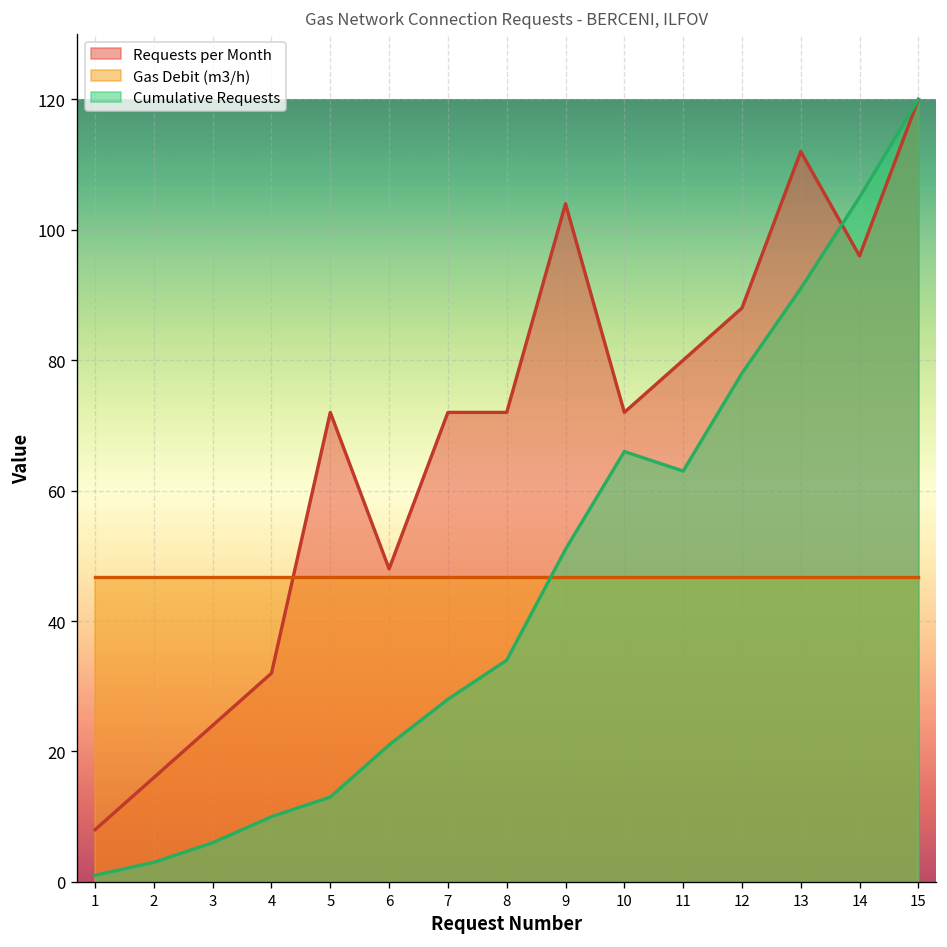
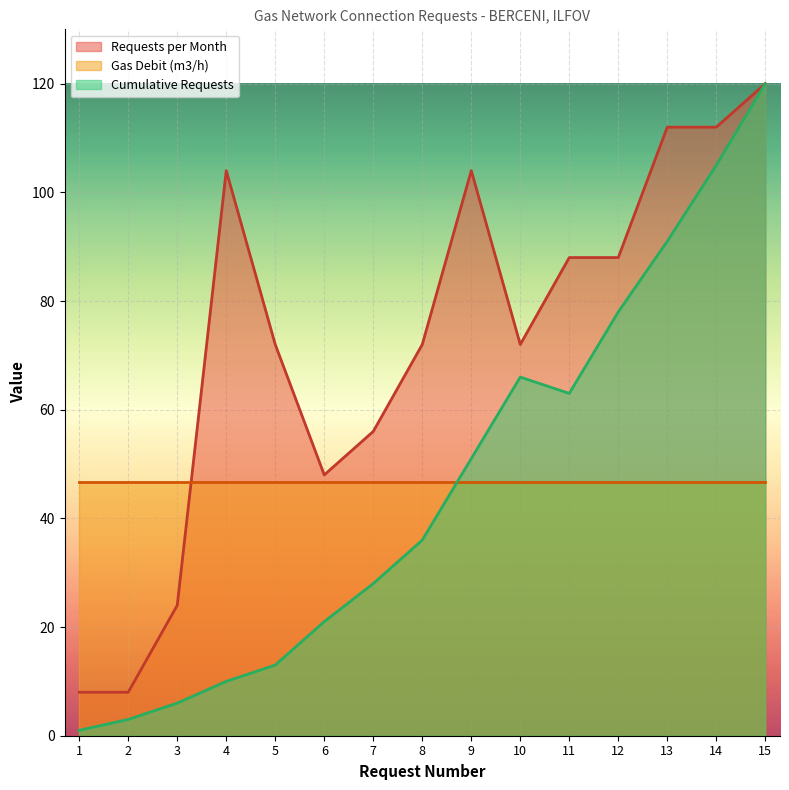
  {
    "Requests per Month": {
      "1": 8,
-     "2": 16,
+     "2": 8,
      "3": 24,
-     "4": 32,
+     "4": 104,
      "5": 72,
      "6": 48,
-     "7": 72,
+     "7": 56,
      "8": 72,
      "9": 104,
      "10": 72,
-     "11": 80,
+     "11": 88,
      "12": 88,
      "13": 112,
-     "14": 96
+     "14": 112
    },
    "Gas Debit (m3/h)": {
      "1": 47,
      "2": 47,
      "3": 47,
      "4": 47,
      "5": 47,
      "6": 47,
      "7": 47,
      "8": 47,
      "9": 47,
      "10": 47,
      "11": 47,
      "12": 47,
      "13": 47,
      "14": 47,
      "15": 47
    },
    "Cumulative Requests": {
      "1": 1,
      "2": 3,
      "3": 6,
      "4": 10,
      "5": 13,
      "6": 21,
      "7": 28,
-     "8": 34,
+     "8": 36,
      "9": 51,
      "10": 66,
      "11": 63,
      "12": 78,
      "13": 91,
      "14": 105
    }
  }
